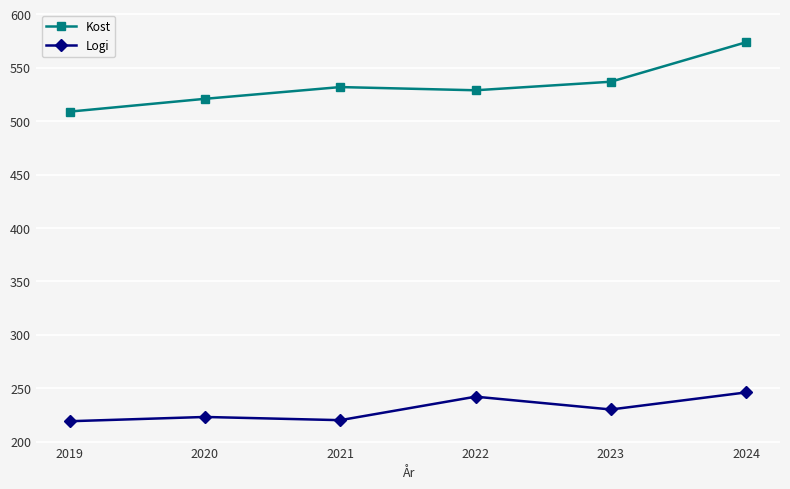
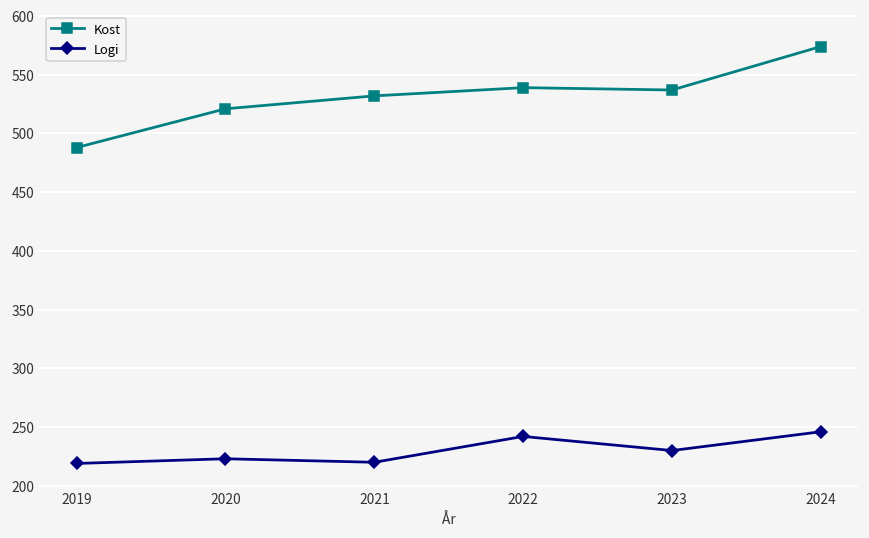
  {
    "Kost": {
-     "2019": 509,
+     "2019": 488,
      "2020": 521,
      "2021": 532,
-     "2022": 529,
+     "2022": 539,
      "2023": 537,
      "2024": 574
    },
    "Logi": {
      "2019": 219,
      "2020": 223,
      "2021": 220,
      "2022": 242,
      "2023": 230,
      "2024": 246
    }
  }
